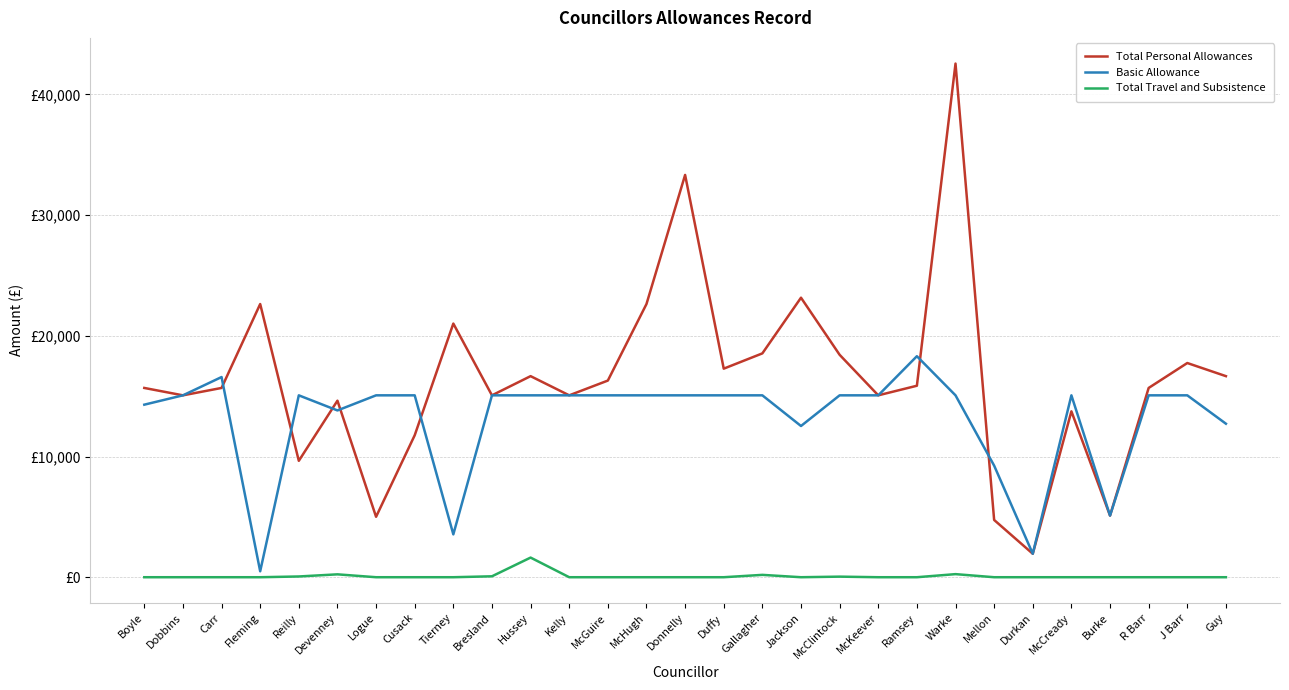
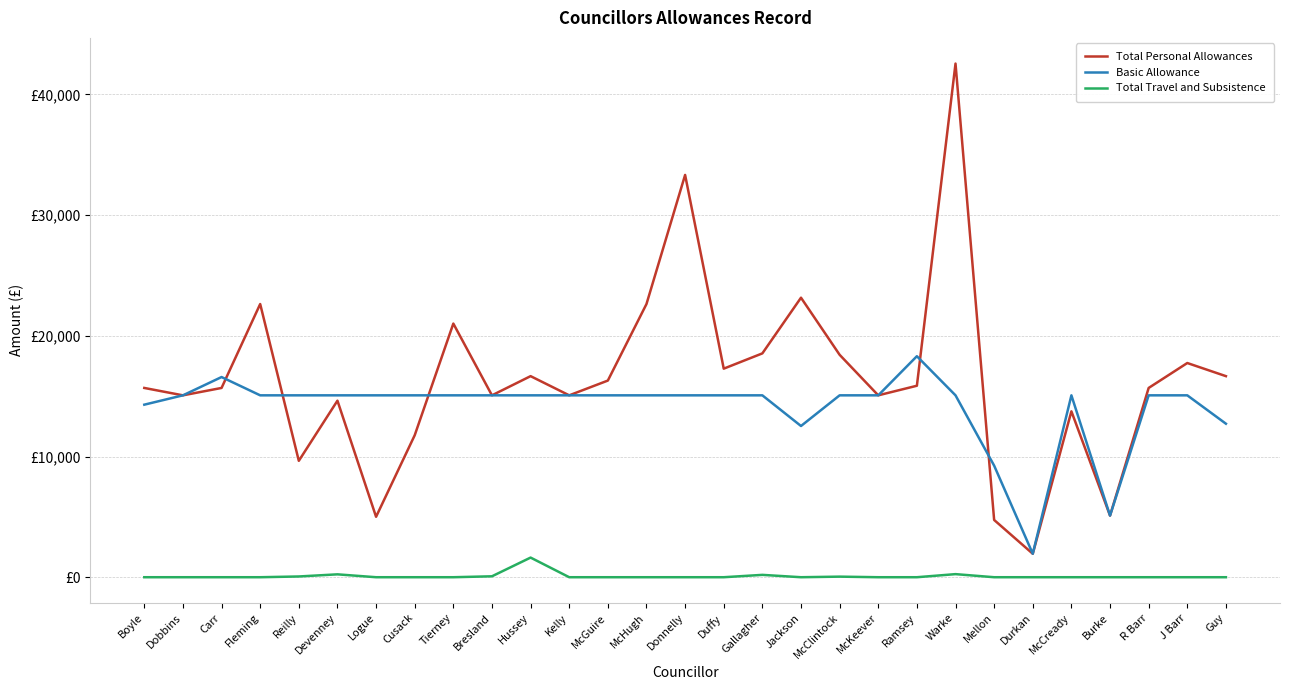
  {
    "Total Personal Allowances": {
      "Boyle": "£15,700",
      "Carr": "£15,700",
      "Fleming": "£22,600",
      "Reilly": "£9,600",
      "Devenney": "£14,600",
      "Logue": "£5,000",
      "Cusack": "£11,800",
      "Tierney": "£21,000",
      "Hussey": "£16,700",
      "McGuire": "£16,300",
      "McHugh": "£22,600",
      "Donnelly": "£33,300",
      "Duffy": "£17,300",
      "Gallagher": "£18,500",
      "Jackson": "£23,200",
      "McClintock": "£18,400",
      "Ramsey": "£15,900",
      "Warke": "£42,600",
      "Mellon": "£4,700",
      "McCready": "£13,700",
      "R Barr": "£15,700",
      "J Barr": "£17,700",
      "Guy": "£16,700"
    },
    "Basic Allowance": {
      "Boyle": "£14,300",
      "Carr": "£16,600",
-     "Fleming": "£500",
+     "Fleming": "£15,100",
      "Reilly": "£15,100",
-     "Devenney": "£13,800",
+     "Devenney": "£15,100",
      "Logue": "£15,100",
      "Cusack": "£15,100",
-     "Tierney": "£3,600",
+     "Tierney": "£15,100",
      "Hussey": "£15,100",
      "McGuire": "£15,100",
      "McHugh": "£15,100",
      "Donnelly": "£15,100",
      "Duffy": "£15,100",
      "Gallagher": "£15,100",
      "Jackson": "£12,500",
      "McClintock": "£15,100",
      "Ramsey": "£18,300",
      "Warke": "£15,100",
      "Mellon": "£9,200",
      "McCready": "£15,100",
      "R Barr": "£15,100",
      "J Barr": "£15,100",
      "Guy": "£12,700"
    },
    "Total Travel and Subsistence": {
      "Boyle": "£0",
      "Dobbins": "£0",
      "Carr": "£0",
      "Fleming": "£0",
      "Reilly": "£100",
      "Devenney": "£200",
      "Logue": "£0",
      "Cusack": "£0",
      "Tierney": "£0",
      "Bresland": "£100",
      "Hussey": "£1,600",
      "Kelly": "£0",
      "McGuire": "£0",
      "McHugh": "£0",
      "Donnelly": "£0",
      "Duffy": "£0",
      "Gallagher": "£200",
      "Jackson": "£0",
      "McClintock": "£0",
      "McKeever": "£0",
      "Ramsey": "£0",
      "Warke": "£300",
      "Mellon": "£0",
      "Durkan": "£0",
      "McCready": "£0",
      "Burke": "£0",
      "R Barr": "£0",
      "J Barr": "£0",
      "Guy": "£0"
    }
  }
